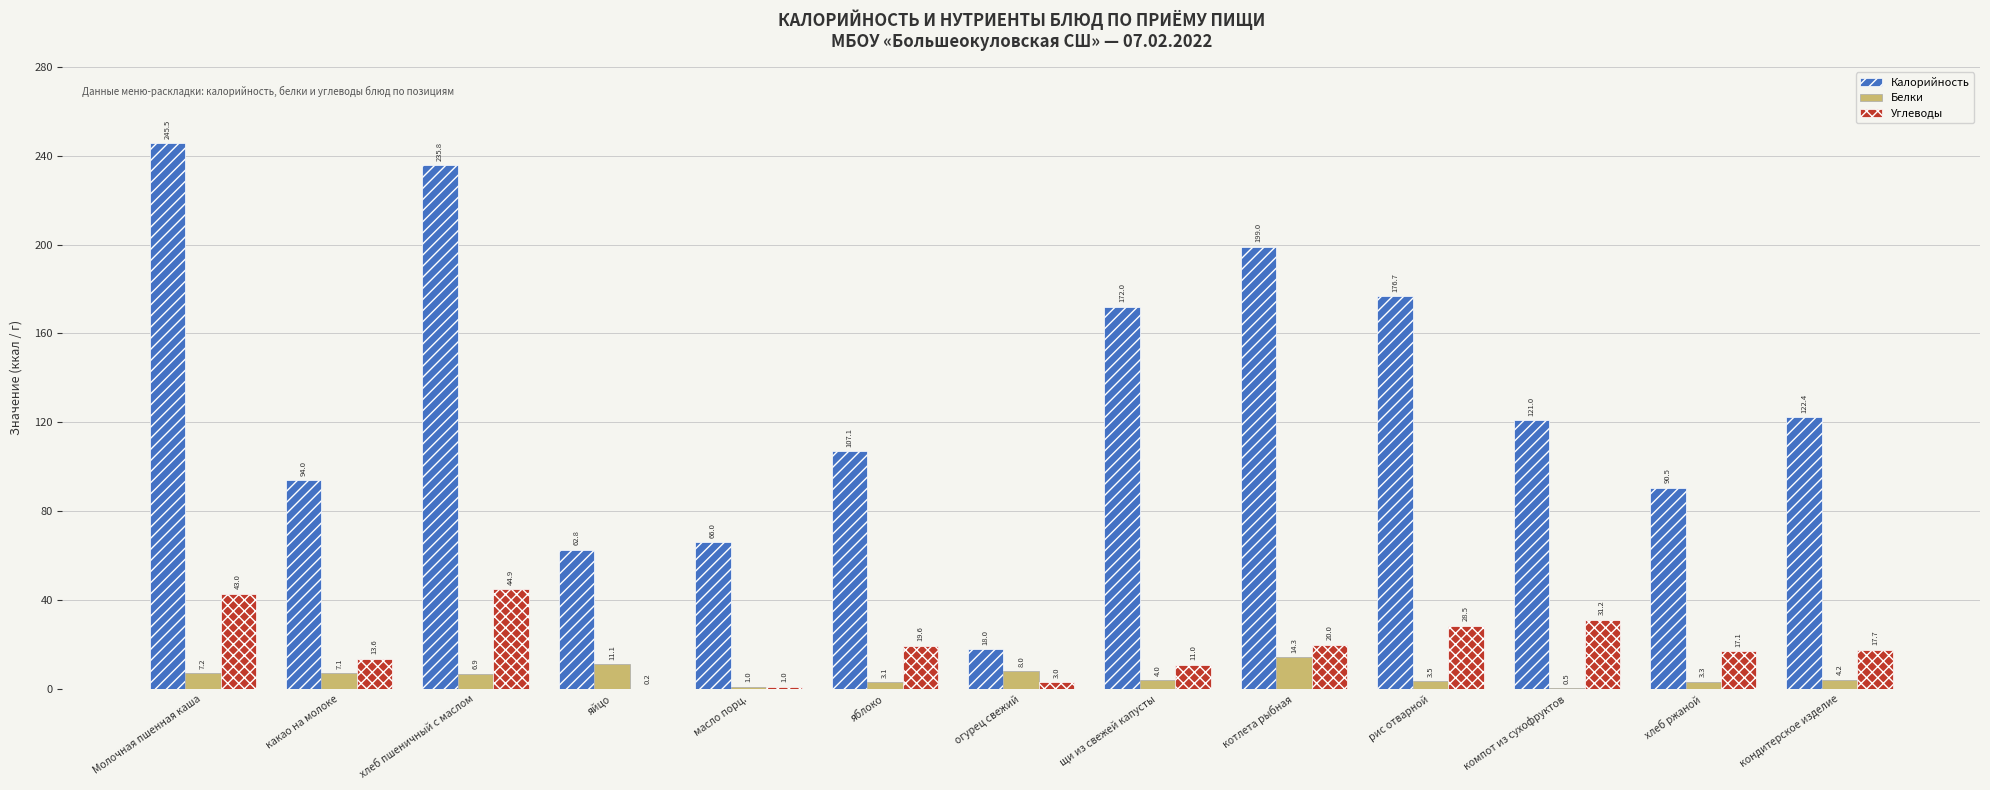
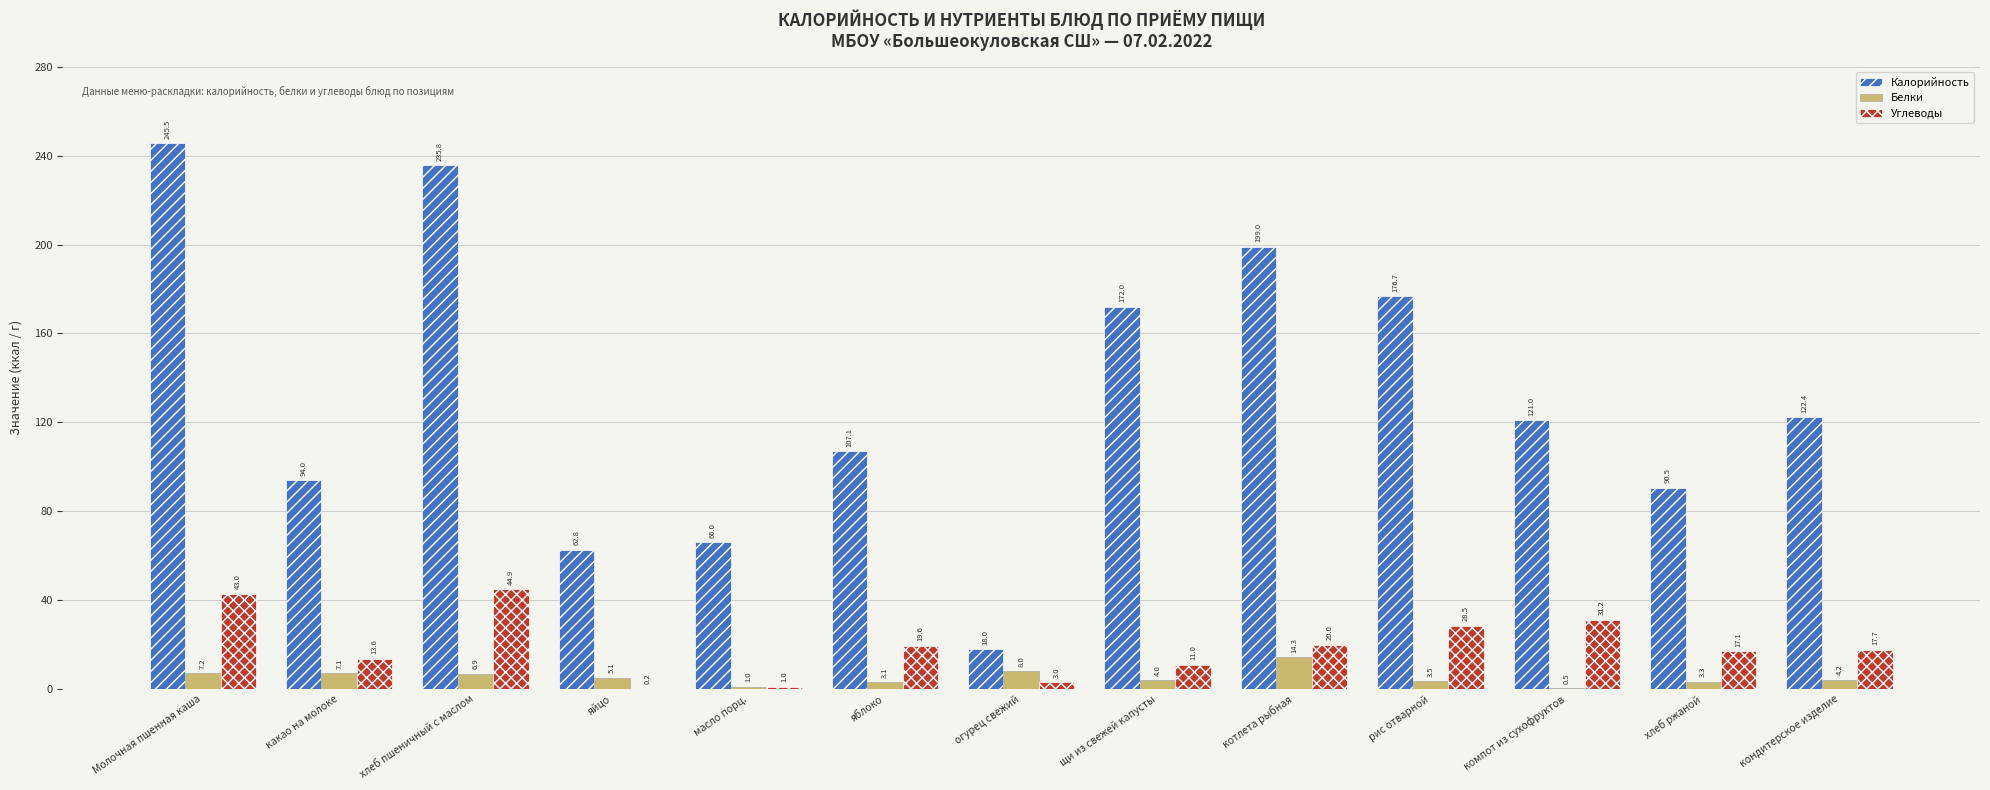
  {
    "Калорийность": {
      "Молочная пшенная каша": 245.5,
      "какао на молоке": 94.0,
      "хлеб пшеничный с маслом": 235.8,
      "яйцо": 62.8,
      "масло порц.": 66.0,
      "яблоко": 107.1,
      "огурец свежий": 18.0,
      "щи из свежей капусты": 172.0,
      "котлета рыбная": 199.0,
      "рис отварной": 176.7,
      "компот из сухофруктов": 121.0,
      "хлеб ржаной": 90.5,
      "кондитерское изделие": 122.4
    },
    "Белки": {
      "Молочная пшенная каша": 7.2,
      "какао на молоке": 7.1,
      "хлеб пшеничный с маслом": 6.9,
-     "яйцо": 11.1,
+     "яйцо": 5.1,
      "масло порц.": 1.0,
      "яблоко": 3.1,
      "огурец свежий": 8.0,
      "щи из свежей капусты": 4.0,
      "котлета рыбная": 14.3,
      "рис отварной": 3.5,
      "компот из сухофруктов": 0.5,
      "хлеб ржаной": 3.3,
      "кондитерское изделие": 4.2
    },
    "Углеводы": {
      "Молочная пшенная каша": 43.0,
      "какао на молоке": 13.6,
      "хлеб пшеничный с маслом": 44.9,
      "яйцо": 0.2,
      "масло порц.": 1.0,
      "яблоко": 19.6,
      "огурец свежий": 3.0,
      "щи из свежей капусты": 11.0,
      "котлета рыбная": 20.0,
      "рис отварной": 28.5,
      "компот из сухофруктов": 31.2,
      "хлеб ржаной": 17.1,
      "кондитерское изделие": 17.7
    }
  }
